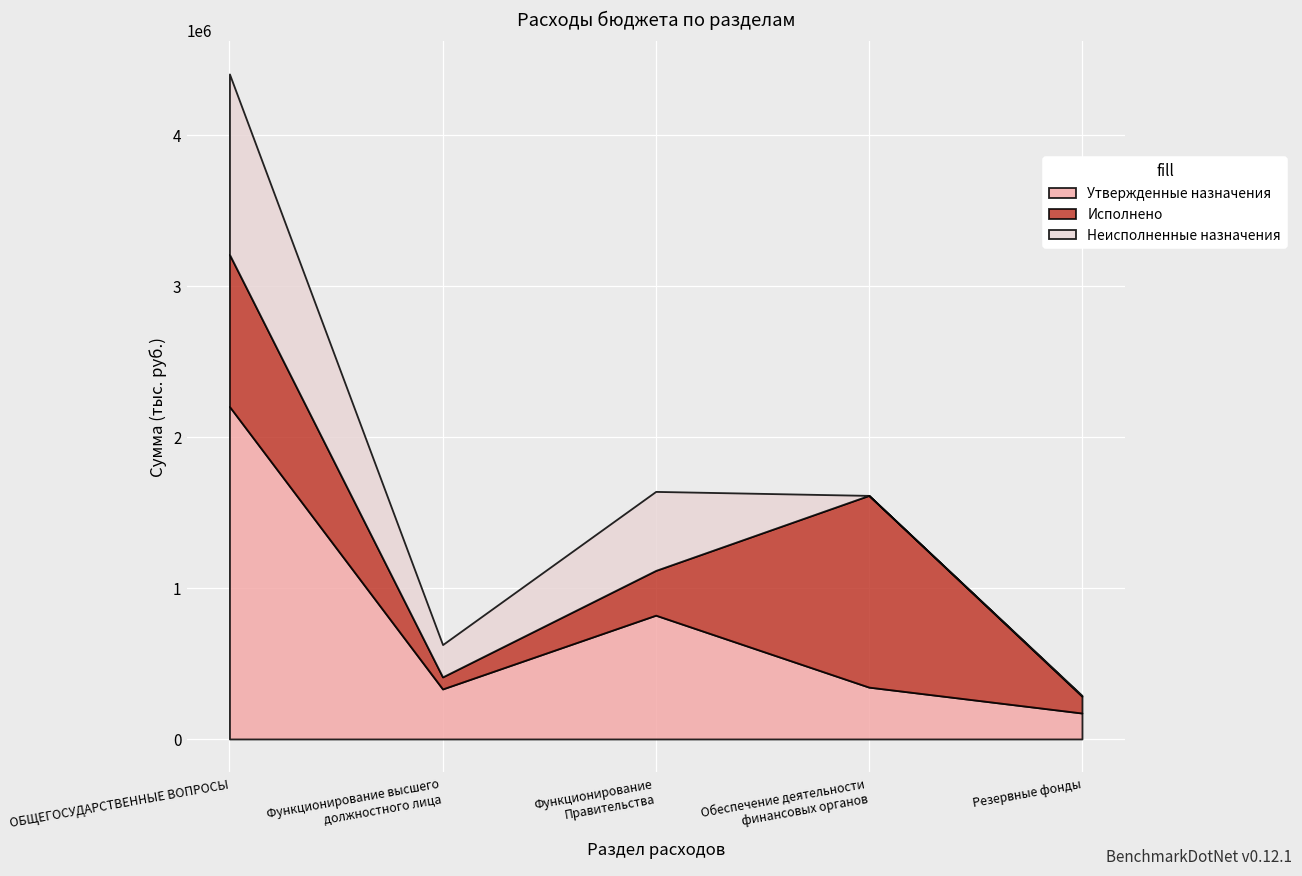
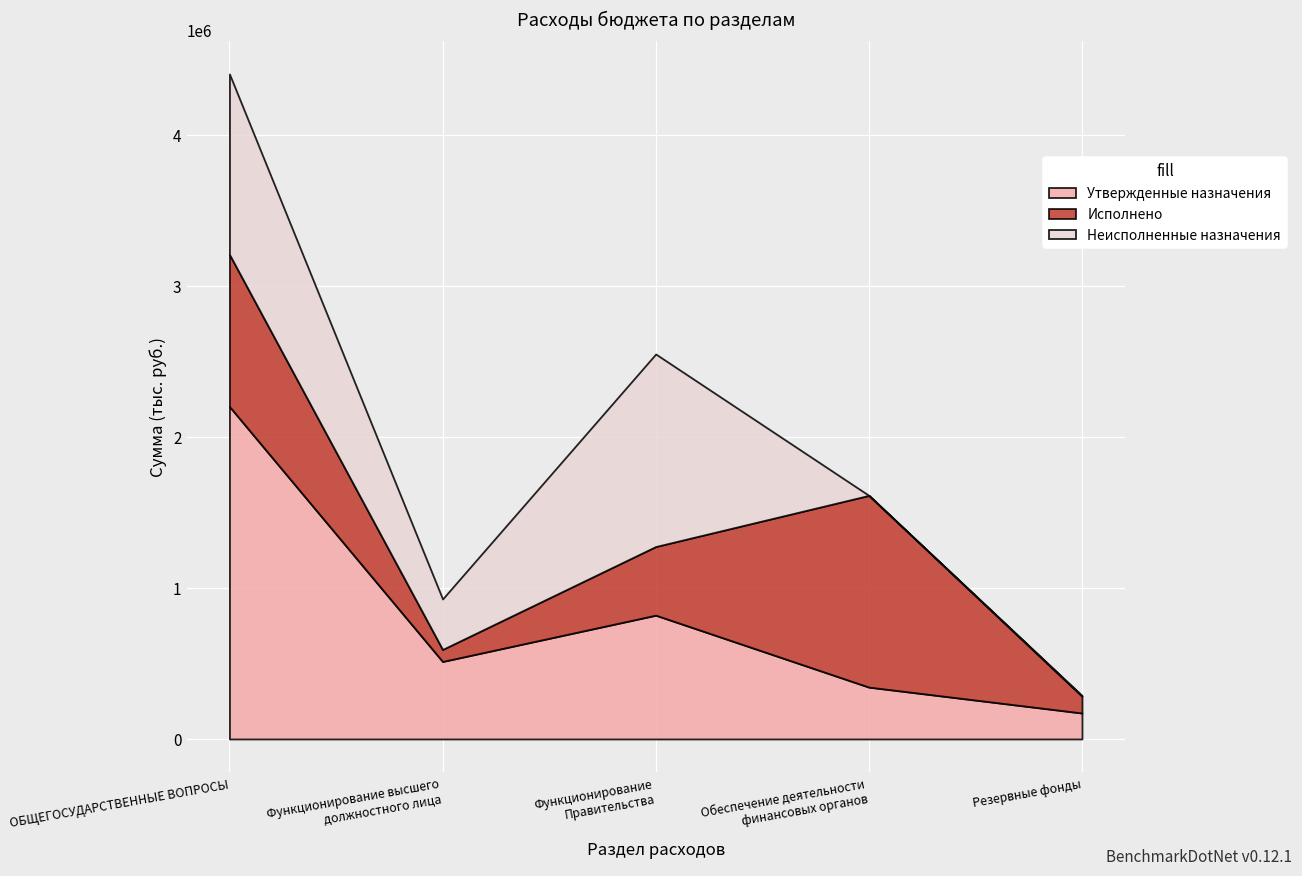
  {
    "Утвержденные назначения": {
      "ОБЩЕГОСУДАРСТВЕННЫЕ ВОПРОСЫ": 2200000,
-     "Функционирование высшего должностного лица": 330000,
+     "Функционирование высшего должностного лица": 510000,
      "Функционирование Правительства": 820000,
      "Обеспечение деятельности финансовых органов": 340000,
      "Резервные фонды": 170000
    },
    "Исполнено": {
      "ОБЩЕГОСУДАРСТВЕННЫЕ ВОПРОСЫ": 1010000,
      "Функционирование высшего должностного лица": 80000,
-     "Функционирование Правительства": 300000
+     "Функционирование Правительства": 450000
    },
    "Неисполненные назначения": {
      "ОБЩЕГОСУДАРСТВЕННЫЕ ВОПРОСЫ": 1190000,
-     "Функционирование высшего должностного лица": 210000,
-     "Функционирование Правительства": 520000
+     "Функционирование высшего должностного лица": 330000,
+     "Функционирование Правительства": 1280000
    }
  }
